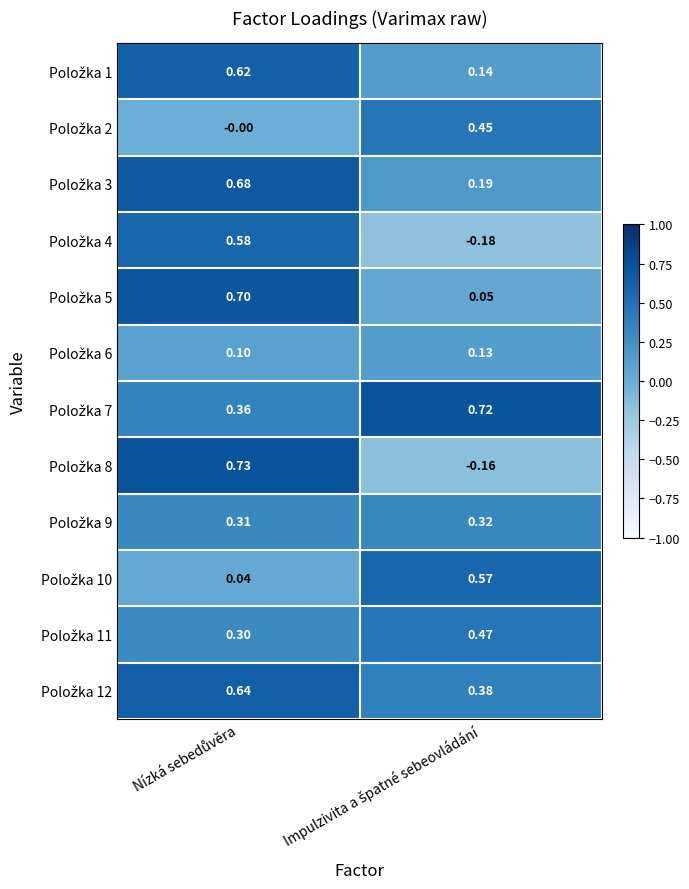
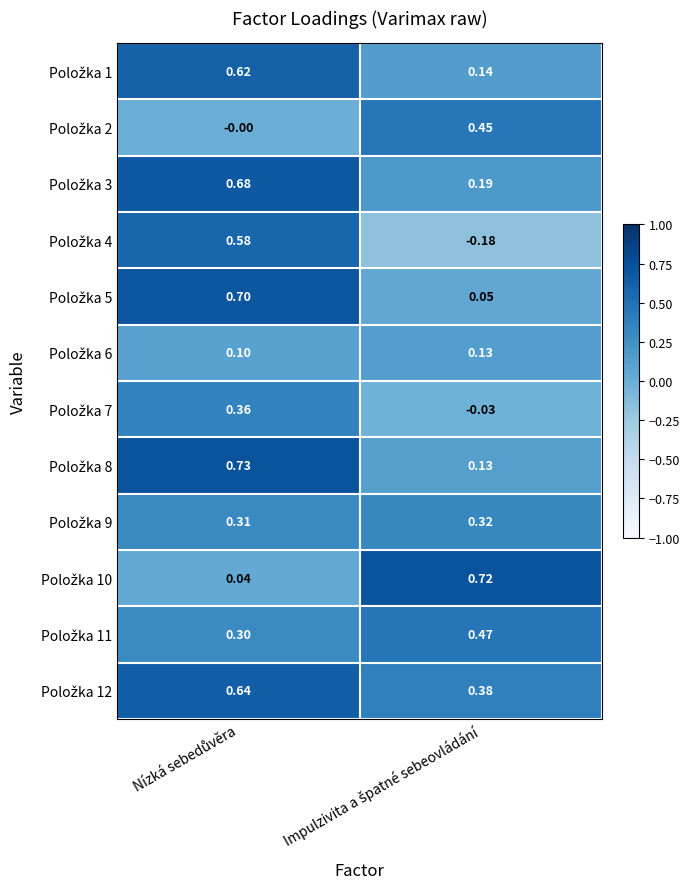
  {
    "Položka 1": {
      "Nízká sebedůvěra": 0.62,
      "Impulzivita a špatné sebeovládání": 0.14
    },
    "Položka 2": {
      "Nízká sebedůvěra": -0.00,
      "Impulzivita a špatné sebeovládání": 0.45
    },
    "Položka 3": {
      "Nízká sebedůvěra": 0.68,
      "Impulzivita a špatné sebeovládání": 0.19
    },
    "Položka 4": {
      "Nízká sebedůvěra": 0.58,
      "Impulzivita a špatné sebeovládání": -0.18
    },
    "Položka 5": {
      "Nízká sebedůvěra": 0.70,
      "Impulzivita a špatné sebeovládání": 0.05
    },
    "Položka 6": {
      "Nízká sebedůvěra": 0.10,
      "Impulzivita a špatné sebeovládání": 0.13
    },
    "Položka 7": {
      "Nízká sebedůvěra": 0.36,
-     "Impulzivita a špatné sebeovládání": 0.72
+     "Impulzivita a špatné sebeovládání": -0.03
    },
    "Položka 8": {
      "Nízká sebedůvěra": 0.73,
-     "Impulzivita a špatné sebeovládání": -0.16
+     "Impulzivita a špatné sebeovládání": 0.13
    },
    "Položka 9": {
      "Nízká sebedůvěra": 0.31,
      "Impulzivita a špatné sebeovládání": 0.32
    },
    "Položka 10": {
      "Nízká sebedůvěra": 0.04,
-     "Impulzivita a špatné sebeovládání": 0.57
+     "Impulzivita a špatné sebeovládání": 0.72
    },
    "Položka 11": {
      "Nízká sebedůvěra": 0.30,
      "Impulzivita a špatné sebeovládání": 0.47
    },
    "Položka 12": {
      "Nízká sebedůvěra": 0.64,
      "Impulzivita a špatné sebeovládání": 0.38
    }
  }
